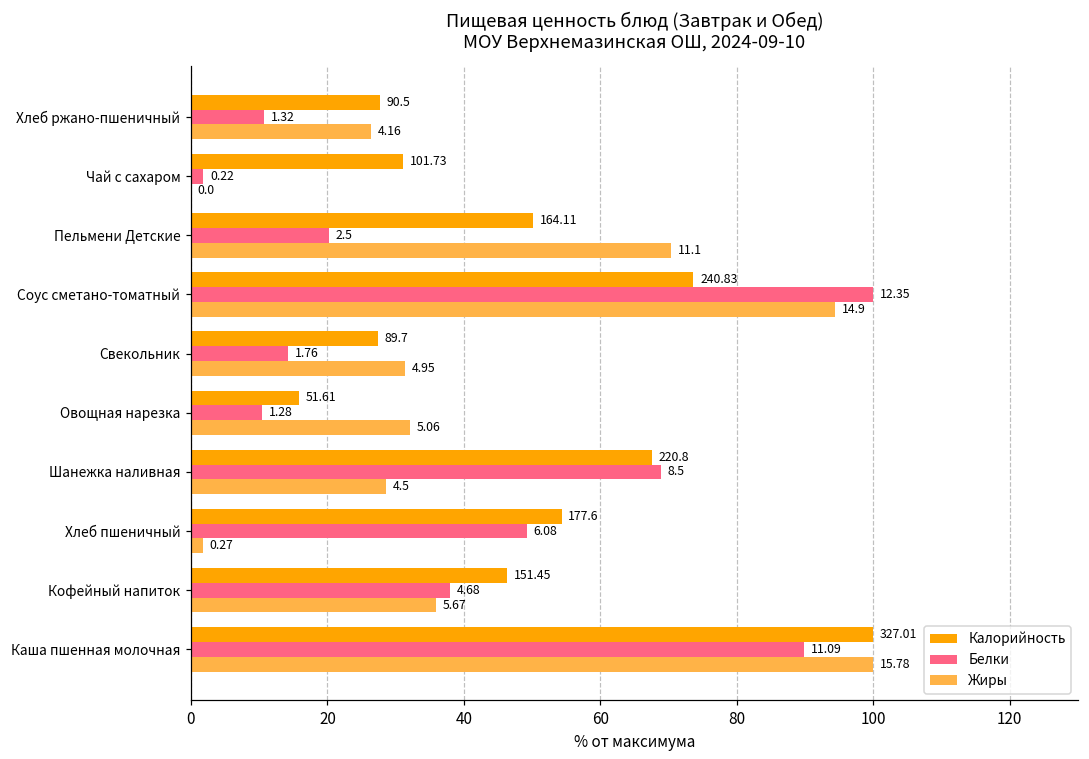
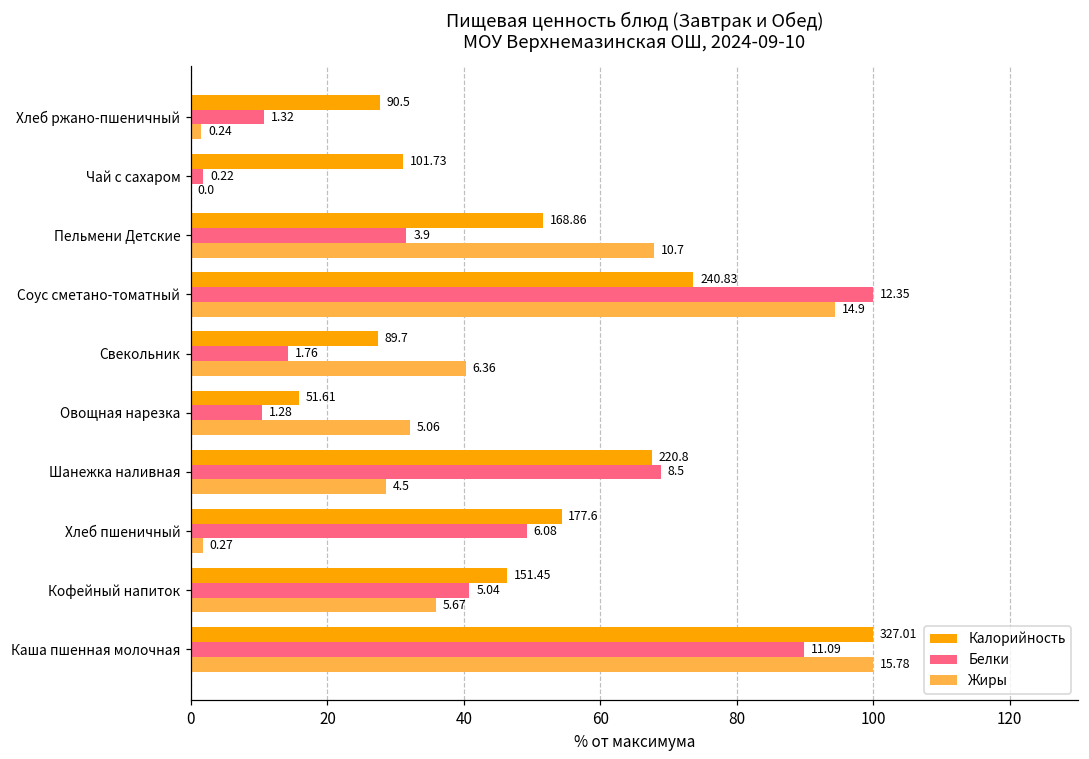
  {
    "Калорийность": {
-     "Пельмени Детские": 164.11
+     "Пельмени Детские": 168.86
    },
    "Белки": {
-     "Пельмени Детские": 2.5,
-     "Кофейный напиток": 4.68
+     "Пельмени Детские": 3.9,
+     "Кофейный напиток": 5.04
    },
    "Жиры": {
-     "Хлеб ржано-пшеничный": 4.16,
+     "Хлеб ржано-пшеничный": 0.24,
      "Чай с сахаром": 0.0,
-     "Пельмени Детские": 11.1,
-     "Свекольник": 4.95
+     "Пельмени Детские": 10.7,
+     "Свекольник": 6.36
    }
  }
